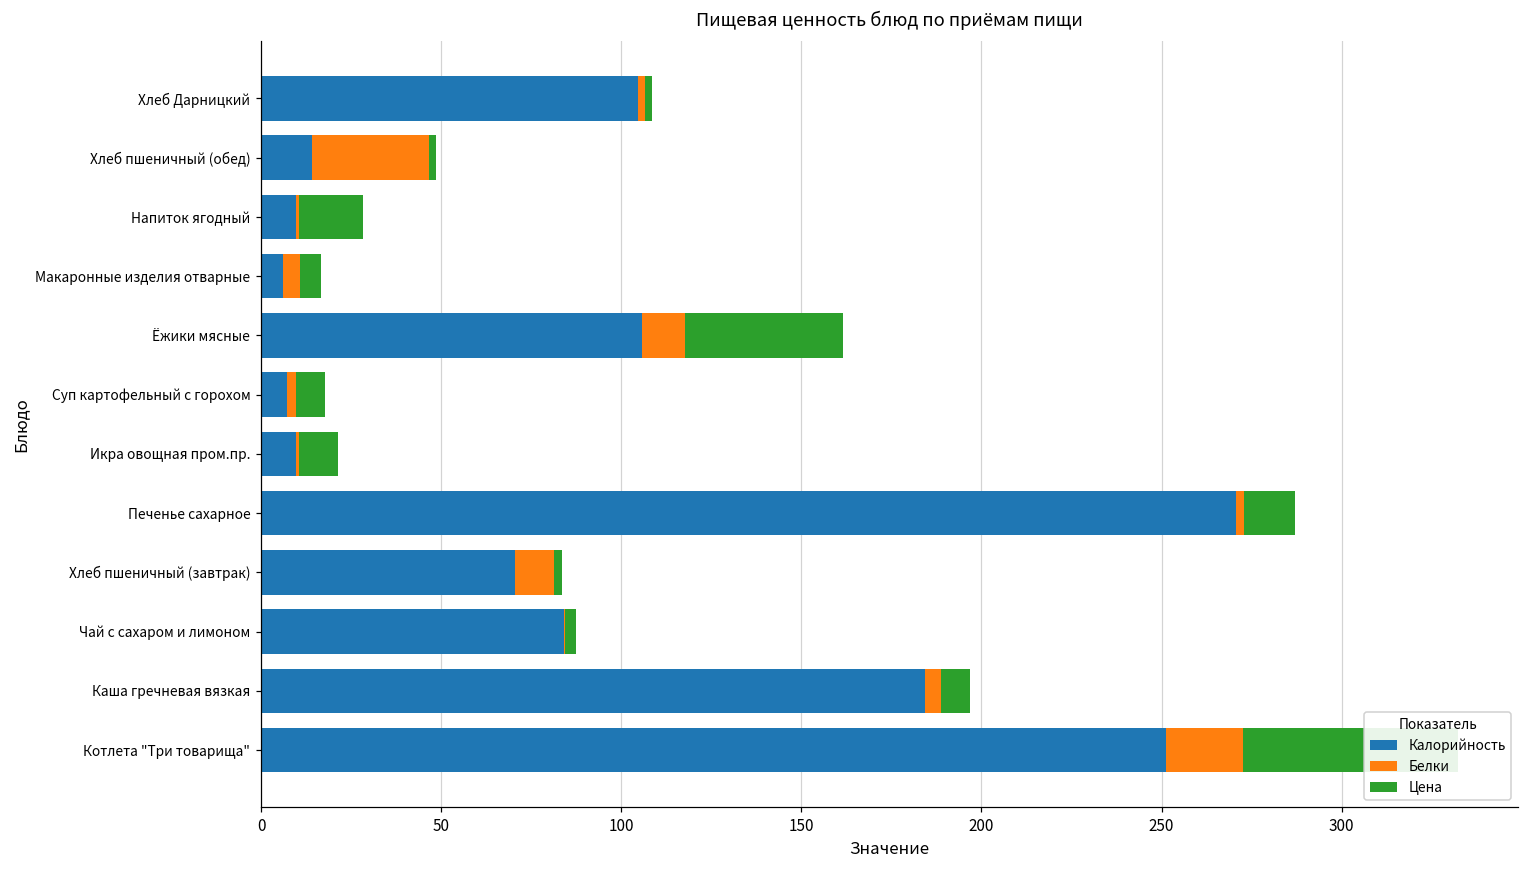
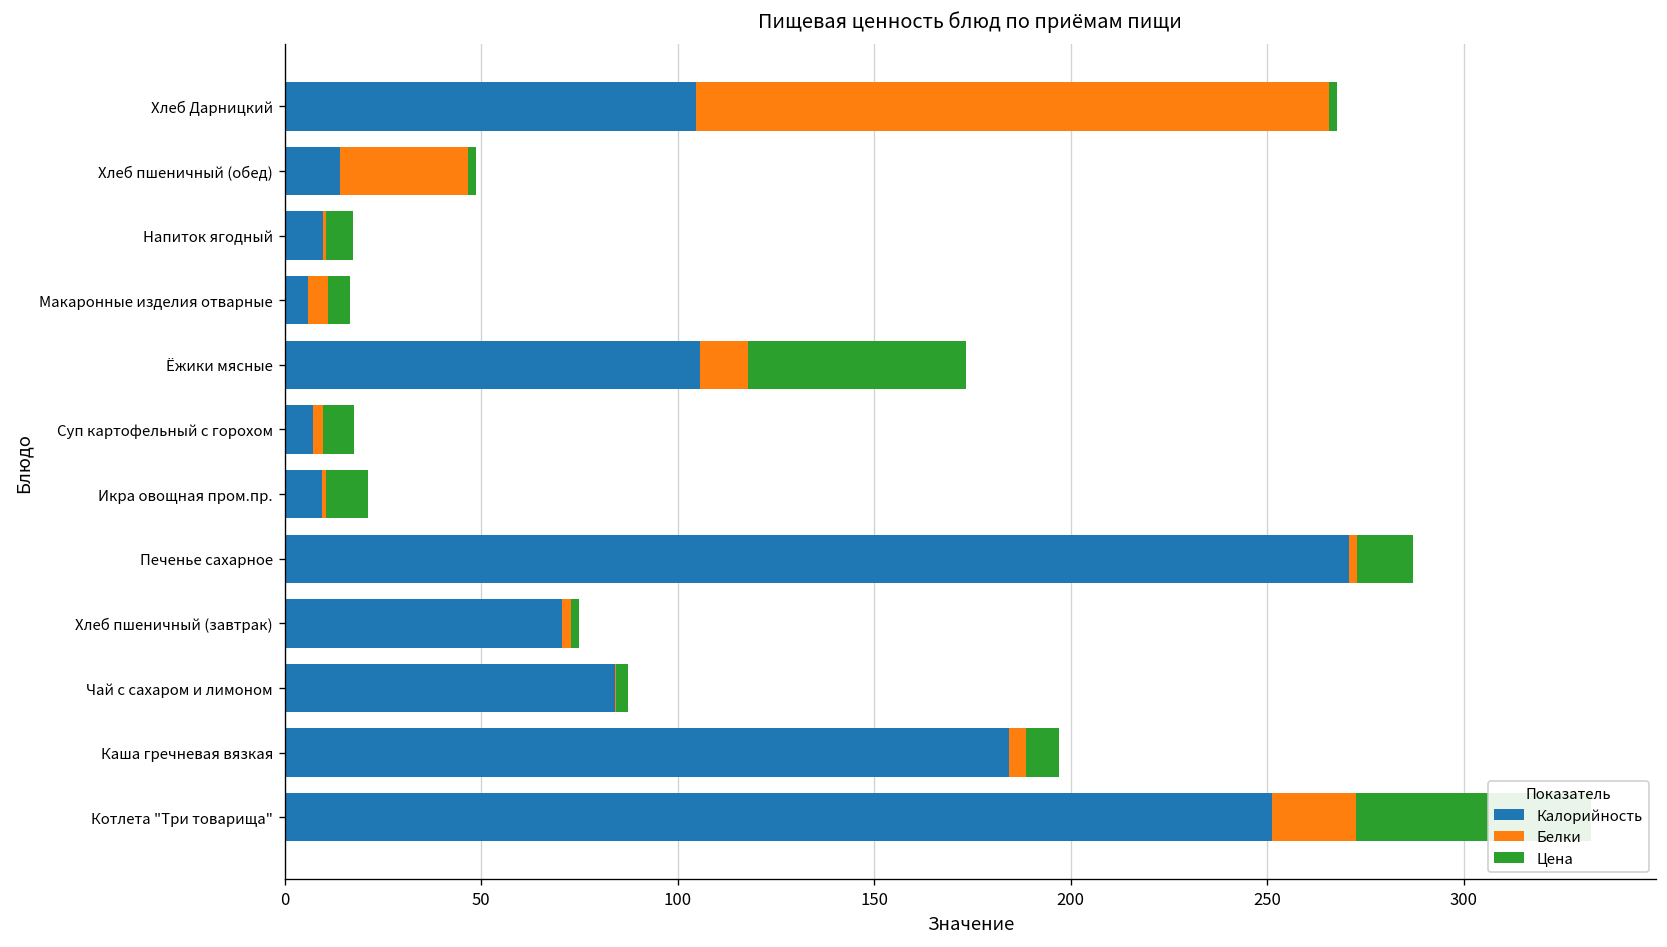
  {
    "Калорийность": {
      "Хлеб Дарницкий": 105,
      "Хлеб пшеничный (обед)": 14,
      "Напиток ягодный": 10,
      "Макаронные изделия отварные": 6,
      "Ёжики мясные": 106,
      "Суп картофельный с горохом": 7,
      "Икра овощная пром.пр.": 10,
      "Печенье сахарное": 271,
      "Хлеб пшеничный (завтрак)": 70,
      "Чай с сахаром и лимоном": 84,
      "Каша гречневая вязкая": 184,
      "Котлета \"Три товарища\"": 251
    },
    "Белки": {
-     "Хлеб Дарницкий": 2,
+     "Хлеб Дарницкий": 161,
      "Хлеб пшеничный (обед)": 33,
      "Макаронные изделия отварные": 5,
      "Ёжики мясные": 12,
      "Суп картофельный с горохом": 3,
      "Икра овощная пром.пр.": 1,
      "Печенье сахарное": 2,
-     "Хлеб пшеничный (завтрак)": 11,
+     "Хлеб пшеничный (завтрак)": 2,
      "Каша гречневая вязкая": 4,
      "Котлета \"Три товарища\"": 21
    },
    "Цена": {
      "Хлеб Дарницкий": 2,
      "Хлеб пшеничный (обед)": 2,
-     "Напиток ягодный": 18,
+     "Напиток ягодный": 7,
      "Макаронные изделия отварные": 6,
-     "Ёжики мясные": 44,
+     "Ёжики мясные": 56,
      "Суп картофельный с горохом": 8,
      "Икра овощная пром.пр.": 11,
      "Печенье сахарное": 14,
      "Хлеб пшеничный (завтрак)": 2,
      "Чай с сахаром и лимоном": 3,
      "Каша гречневая вязкая": 8
    }
  }
